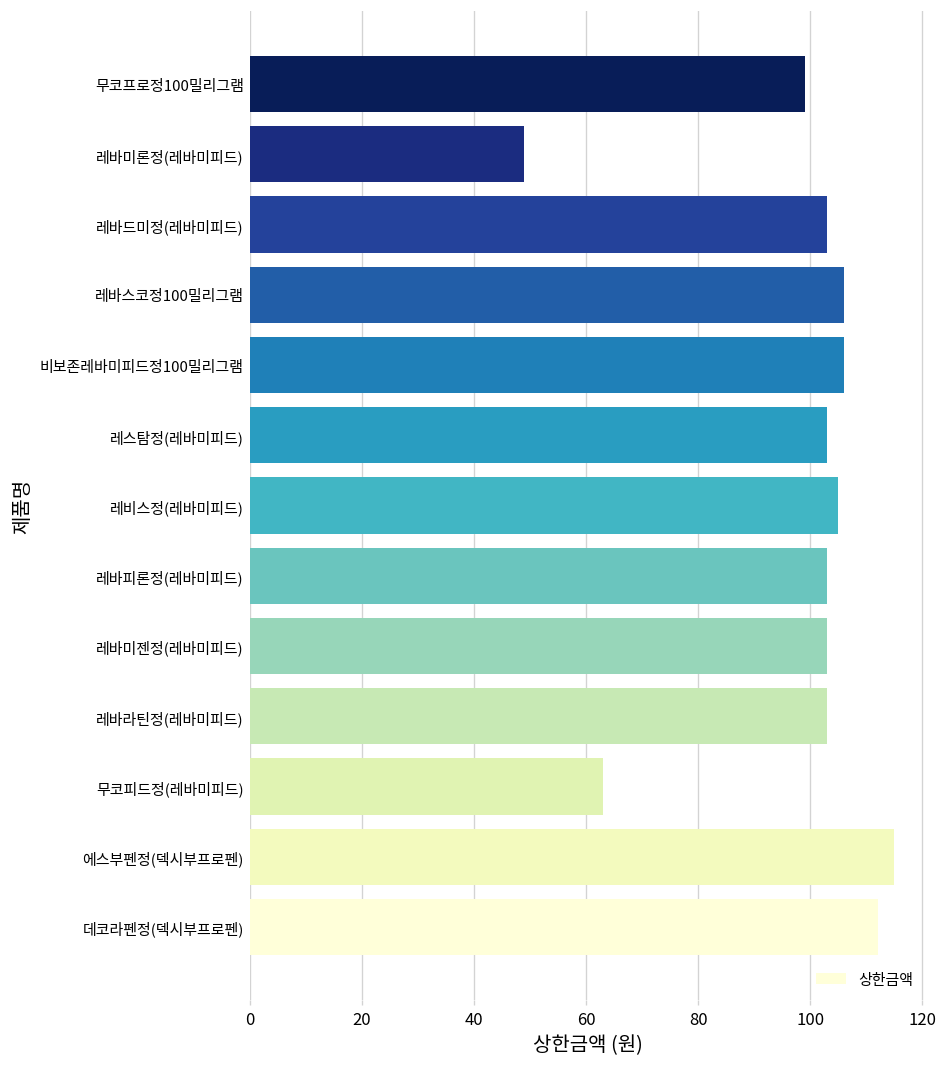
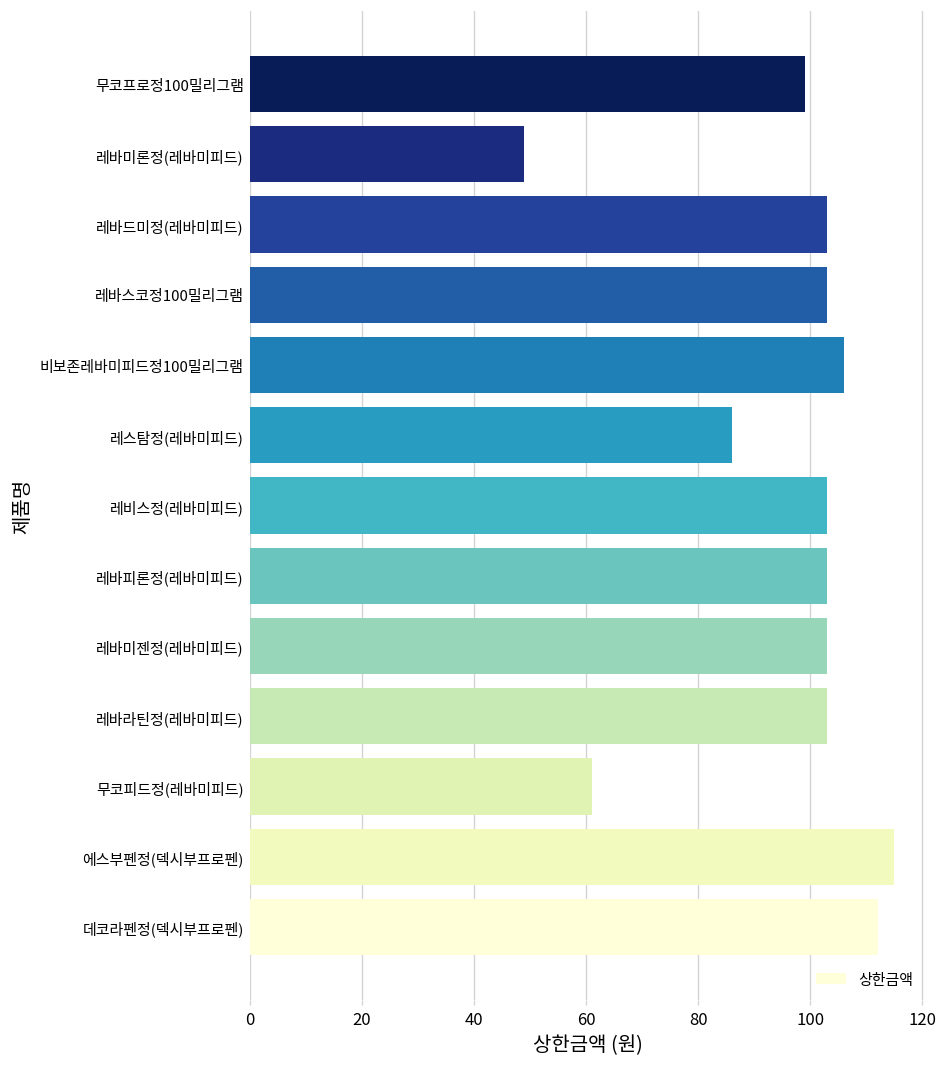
  {
    "무코프로정100밀리그램": 99,
    "레바미론정(레바미피드)": 49,
    "레바드미정(레바미피드)": 103,
-   "레바스코정100밀리그램": 106,
+   "레바스코정100밀리그램": 103,
    "비보존레바미피드정100밀리그램": 106,
-   "레스탐정(레바미피드)": 103,
-   "레비스정(레바미피드)": 105,
+   "레스탐정(레바미피드)": 86,
+   "레비스정(레바미피드)": 103,
    "레바피론정(레바미피드)": 103,
    "레바미젠정(레바미피드)": 103,
    "레바라틴정(레바미피드)": 103,
-   "무코피드정(레바미피드)": 63,
+   "무코피드정(레바미피드)": 61,
    "에스부펜정(덱시부프로펜)": 115,
    "데코라펜정(덱시부프로펜)": 112
  }
